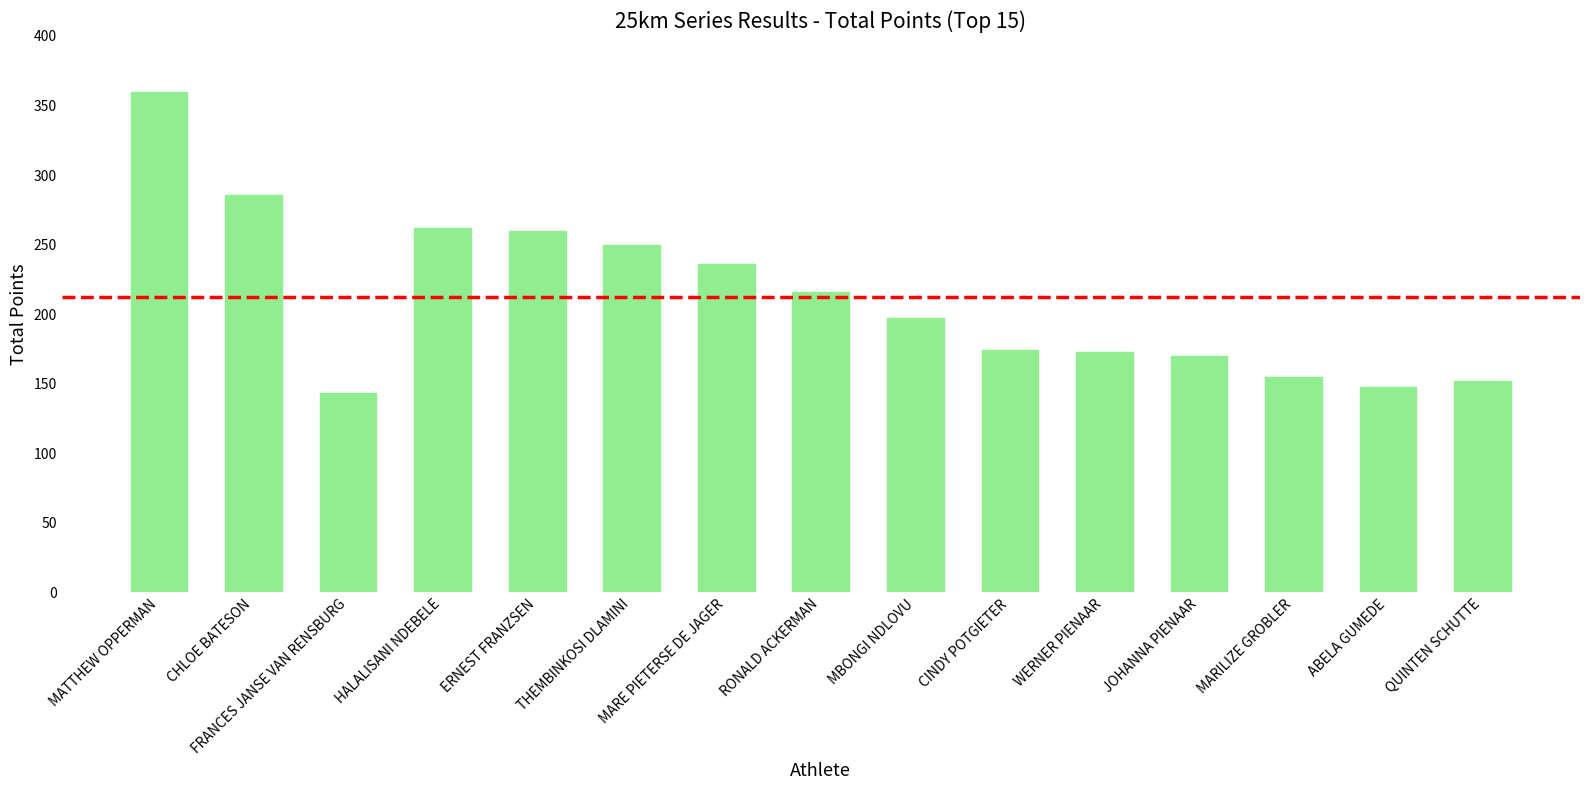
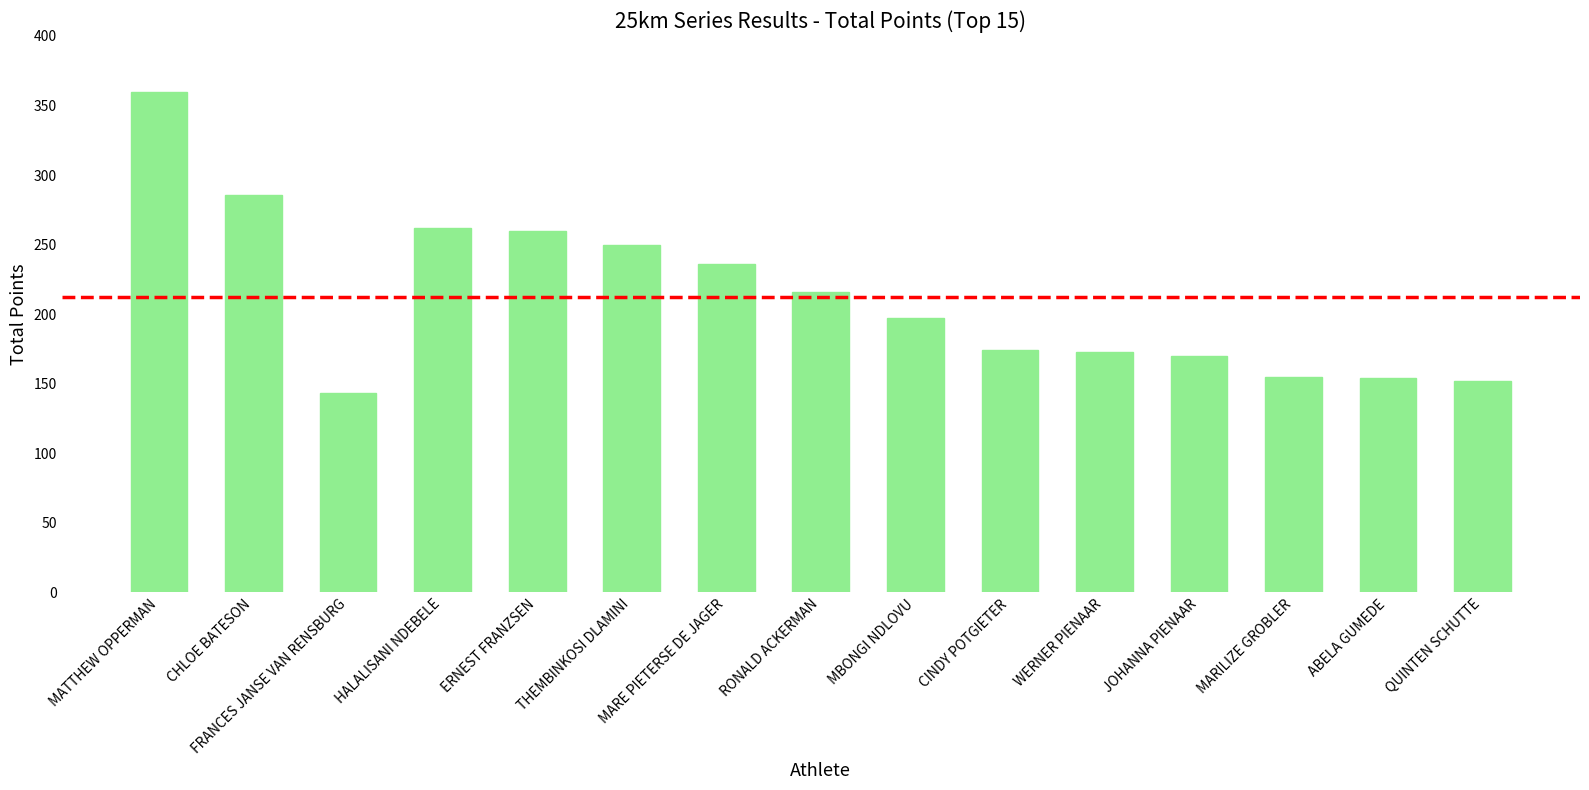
  {
    "MATTHEW OPPERMAN": 360,
    "CHLOE BATESON": 286,
    "FRANCES JANSE VAN RENSBURG": 143,
    "HALALISANI NDEBELE": 262,
    "ERNEST FRANZSEN": 260,
    "THEMBINKOSI DLAMINI": 250,
    "MARE PIETERSE DE JAGER": 236,
    "RONALD ACKERMAN": 216,
    "MBONGI NDLOVU": 197,
    "CINDY POTGIETER": 174,
    "WERNER PIENAAR": 173,
    "JOHANNA PIENAAR": 170,
    "MARILIZE GROBLER": 155,
-   "ABELA GUMEDE": 148,
+   "ABELA GUMEDE": 154,
    "QUINTEN SCHUTTE": 152
  }
